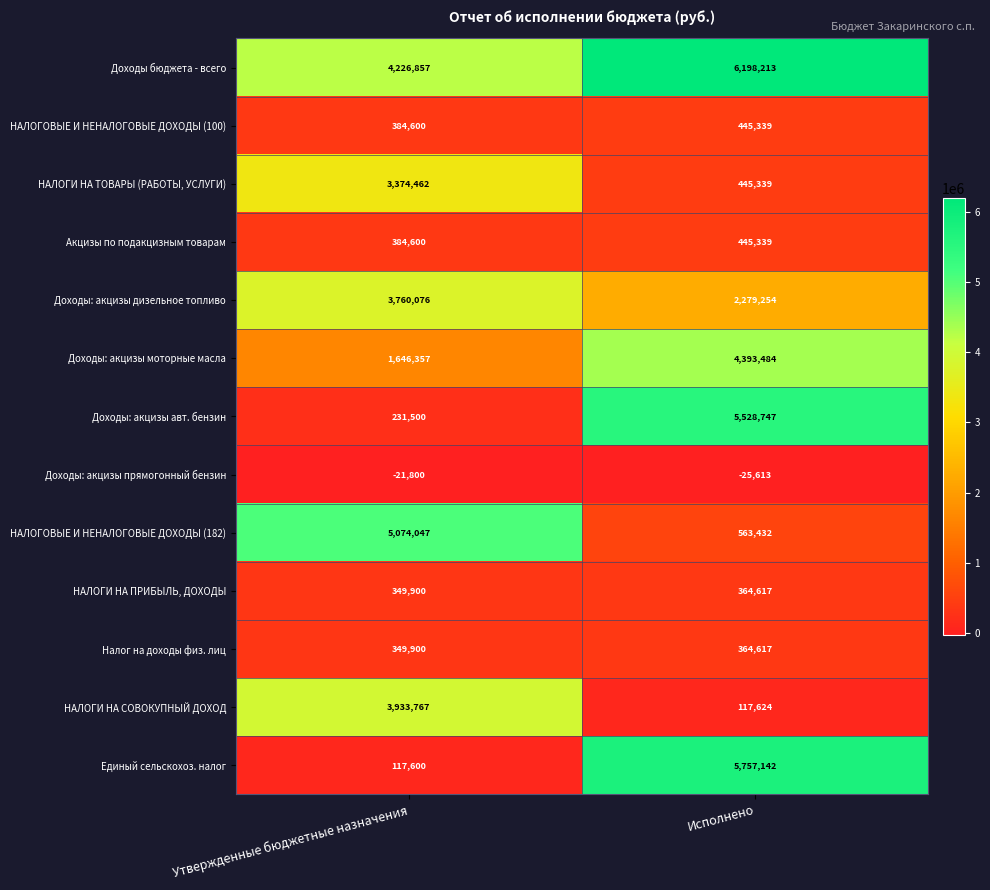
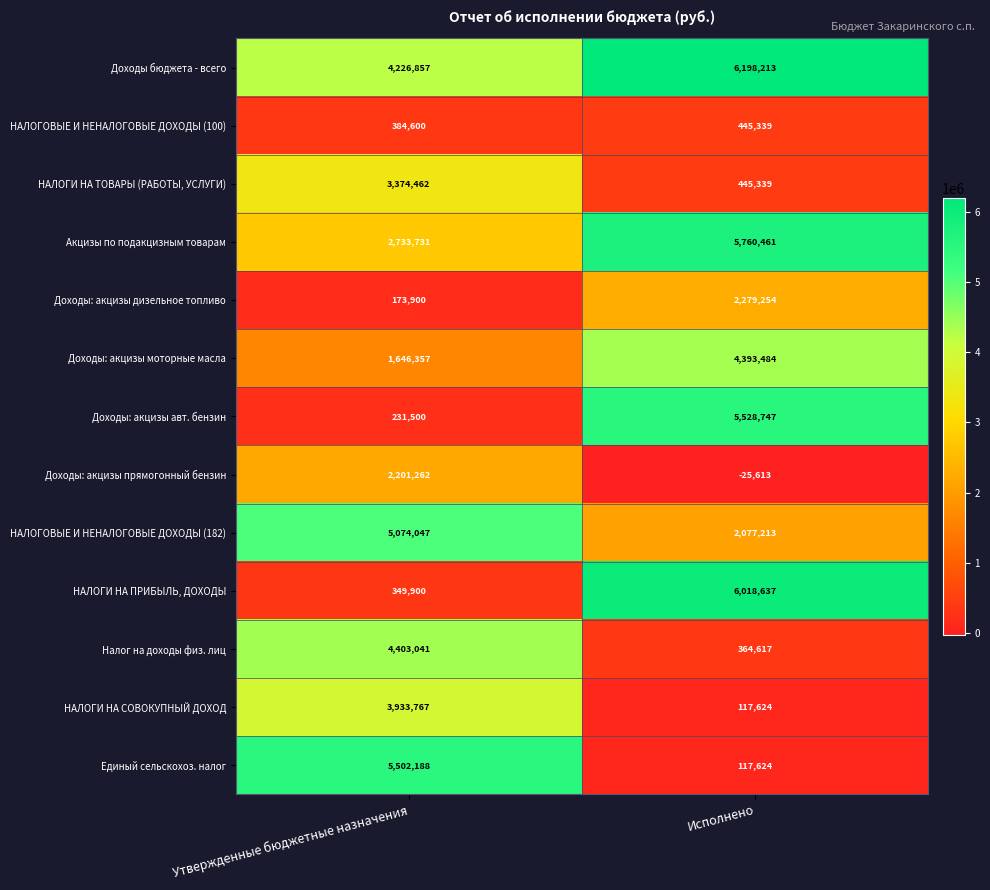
  {
    "Доходы бюджета - всего": {
      "Утвержденные бюджетные назначения": "4,226,857",
      "Исполнено": "6,198,213"
    },
    "НАЛОГОВЫЕ И НЕНАЛОГОВЫЕ ДОХОДЫ (100)": {
      "Утвержденные бюджетные назначения": "384,600",
      "Исполнено": "445,339"
    },
    "НАЛОГИ НА ТОВАРЫ (РАБОТЫ, УСЛУГИ)": {
      "Утвержденные бюджетные назначения": "3,374,462",
      "Исполнено": "445,339"
    },
    "Акцизы по подакцизным товарам": {
-     "Утвержденные бюджетные назначения": "384,600",
-     "Исполнено": "445,339"
+     "Утвержденные бюджетные назначения": "2,733,731",
+     "Исполнено": "5,760,461"
    },
    "Доходы: акцизы дизельное топливо": {
-     "Утвержденные бюджетные назначения": "3,760,076",
+     "Утвержденные бюджетные назначения": "173,900",
      "Исполнено": "2,279,254"
    },
    "Доходы: акцизы моторные масла": {
      "Утвержденные бюджетные назначения": "1,646,357",
      "Исполнено": "4,393,484"
    },
    "Доходы: акцизы авт. бензин": {
      "Утвержденные бюджетные назначения": "231,500",
      "Исполнено": "5,528,747"
    },
    "Доходы: акцизы прямогонный бензин": {
-     "Утвержденные бюджетные назначения": "-21,800",
+     "Утвержденные бюджетные назначения": "2,201,262",
      "Исполнено": "-25,613"
    },
    "НАЛОГОВЫЕ И НЕНАЛОГОВЫЕ ДОХОДЫ (182)": {
      "Утвержденные бюджетные назначения": "5,074,047",
-     "Исполнено": "563,432"
+     "Исполнено": "2,077,213"
    },
    "НАЛОГИ НА ПРИБЫЛЬ, ДОХОДЫ": {
      "Утвержденные бюджетные назначения": "349,900",
-     "Исполнено": "364,617"
+     "Исполнено": "6,018,637"
    },
    "Налог на доходы физ. лиц": {
-     "Утвержденные бюджетные назначения": "349,900",
+     "Утвержденные бюджетные назначения": "4,403,041",
      "Исполнено": "364,617"
    },
    "НАЛОГИ НА СОВОКУПНЫЙ ДОХОД": {
      "Утвержденные бюджетные назначения": "3,933,767",
      "Исполнено": "117,624"
    },
    "Единый сельскохоз. налог": {
-     "Утвержденные бюджетные назначения": "117,600",
-     "Исполнено": "5,757,142"
+     "Утвержденные бюджетные назначения": "5,502,188",
+     "Исполнено": "117,624"
    }
  }
